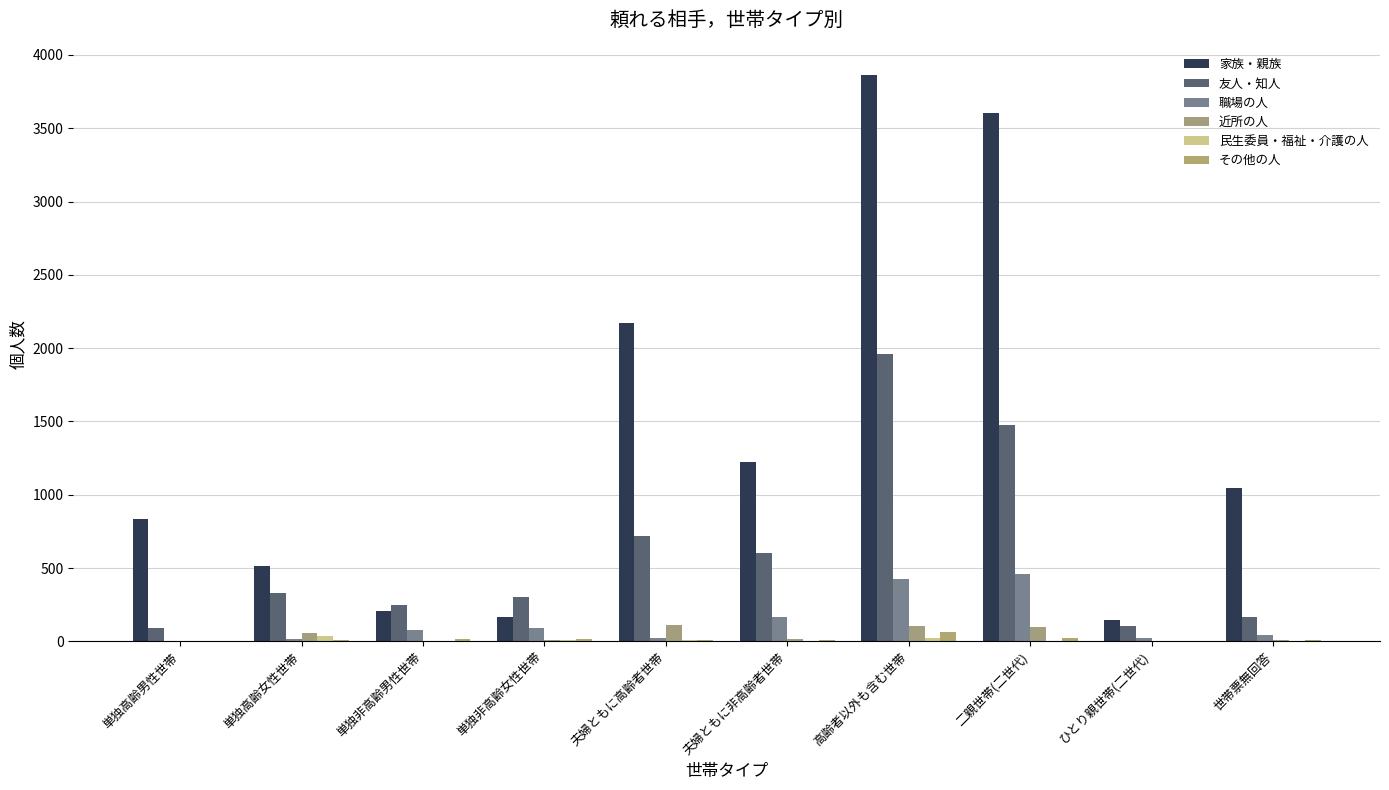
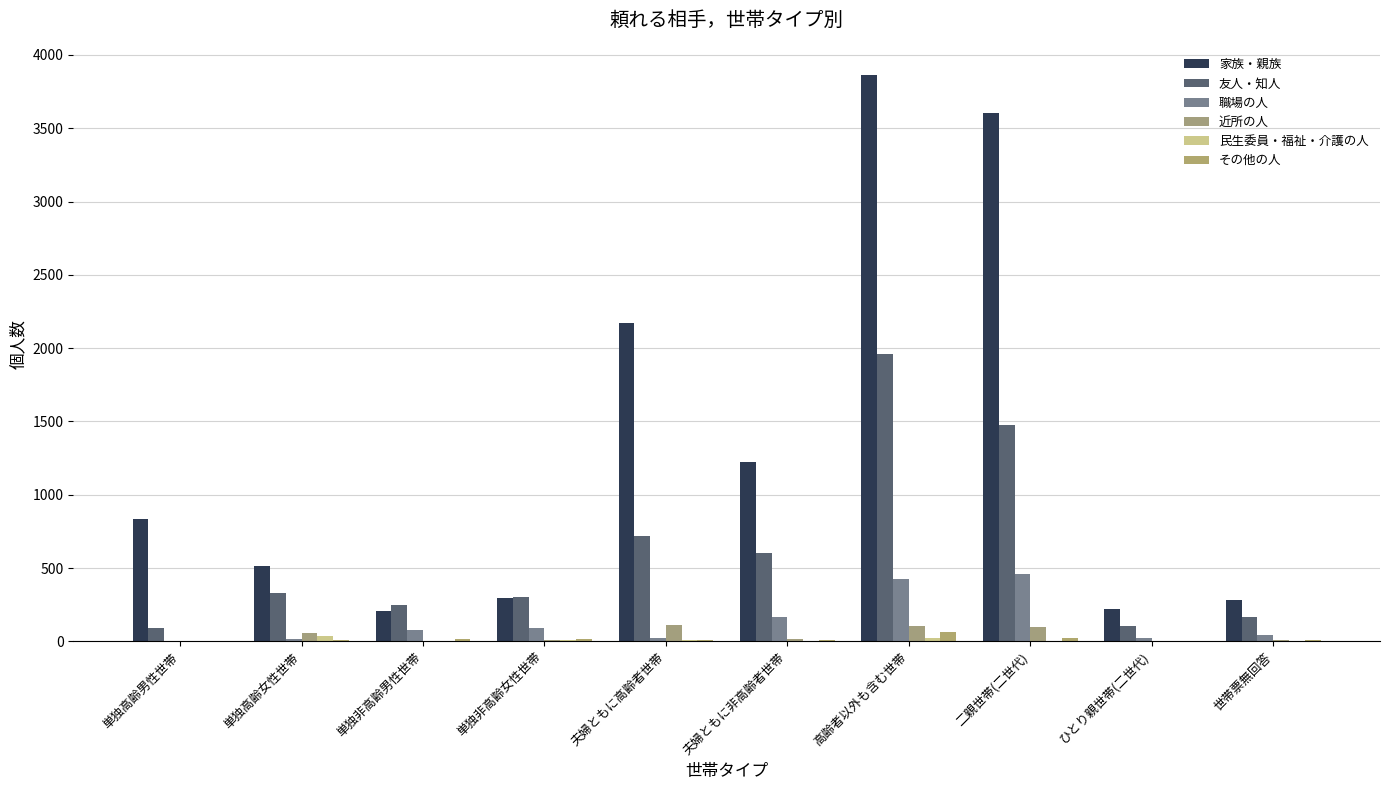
  {
    "家族・親族": {
      "単独高齢男性世帯": 840,
      "単独高齢女性世帯": 510,
      "単独非高齢男性世帯": 210,
-     "単独非高齢女性世帯": 170,
+     "単独非高齢女性世帯": 290,
      "夫婦ともに高齢者世帯": 2170,
      "夫婦ともに非高齢者世帯": 1220,
      "高齢者以外も含む世帯": 3860,
      "二親世帯(二世代)": 3610,
-     "ひとり親世帯(二世代)": 150,
-     "世帯票無回答": 1040
+     "ひとり親世帯(二世代)": 220,
+     "世帯票無回答": 280
    }
  }
